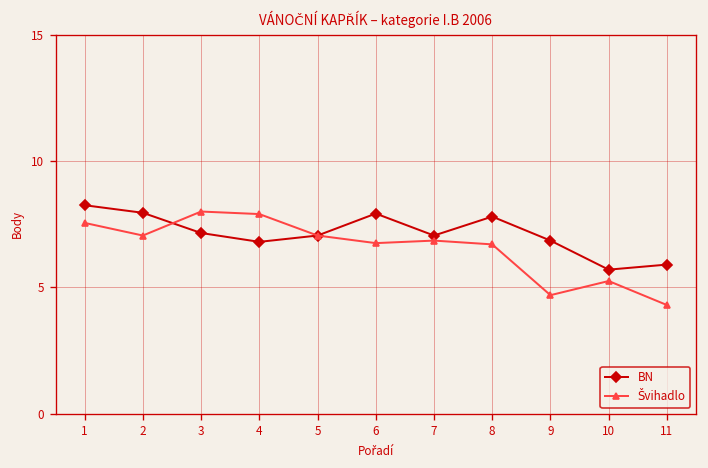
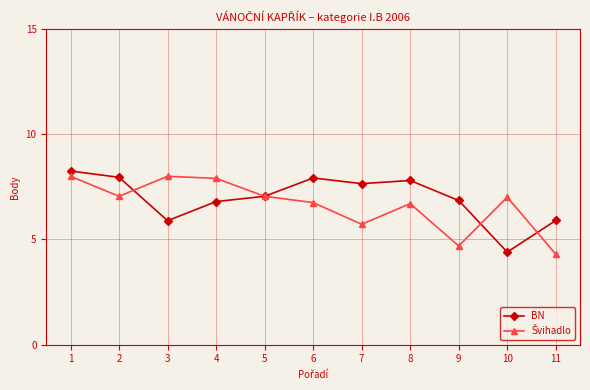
  {
    "BN": {
      "1": 8.3,
      "2": 8.0,
-     "3": 7.2,
+     "3": 5.9,
      "4": 6.8,
      "6": 7.9,
-     "7": 7.1,
+     "7": 7.7,
      "8": 7.8,
      "9": 6.9,
-     "10": 5.7,
+     "10": 4.4,
      "11": 5.9
    },
    "Švihadlo": {
-     "1": 7.6,
+     "1": 8.0,
      "2": 7.1,
      "3": 8.0,
      "4": 7.9,
      "6": 6.8,
-     "7": 6.9,
+     "7": 5.7,
      "8": 6.7,
      "9": 4.7,
-     "10": 5.3,
+     "10": 7.0,
      "11": 4.3
    }
  }
